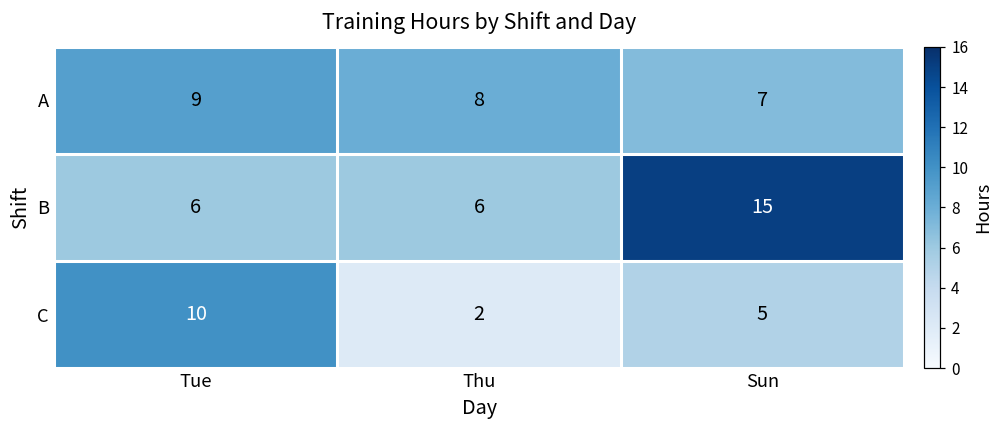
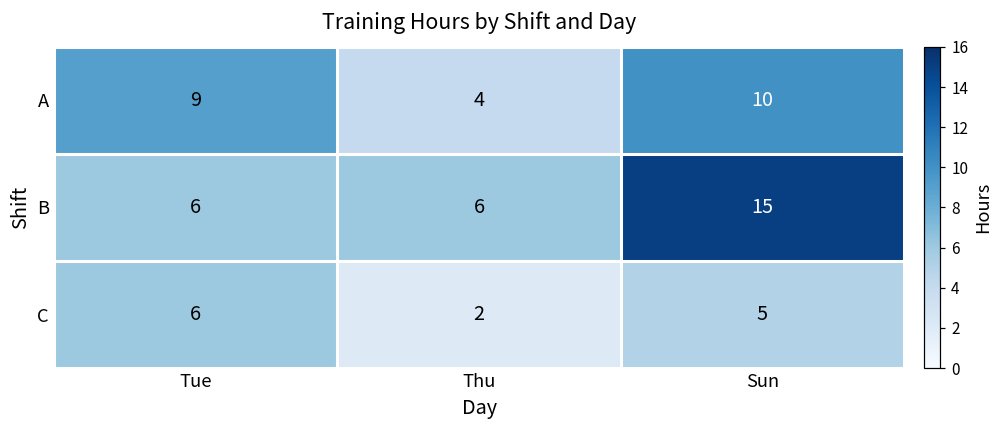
  {
    "A": {
      "Tue": 9,
-     "Thu": 8,
-     "Sun": 7
+     "Thu": 4,
+     "Sun": 10
    },
    "B": {
      "Tue": 6,
      "Thu": 6,
      "Sun": 15
    },
    "C": {
-     "Tue": 10,
+     "Tue": 6,
      "Thu": 2,
      "Sun": 5
    }
  }
